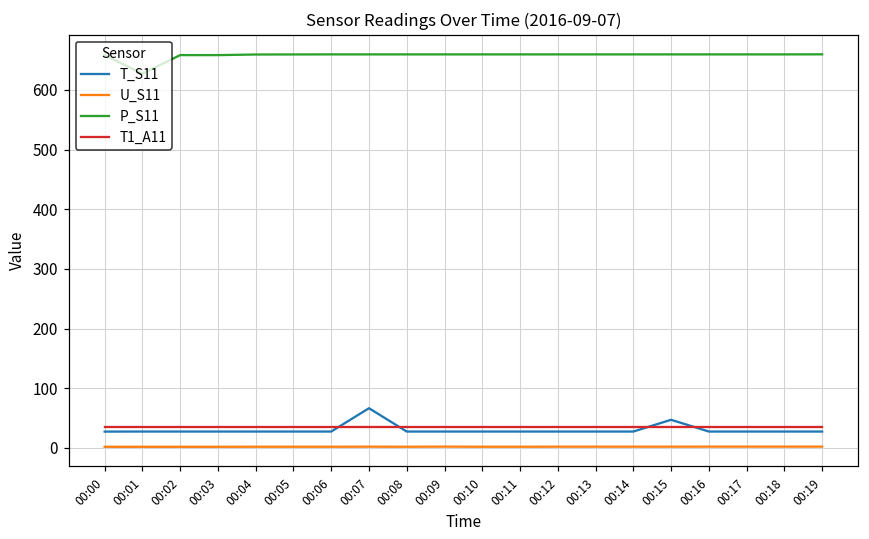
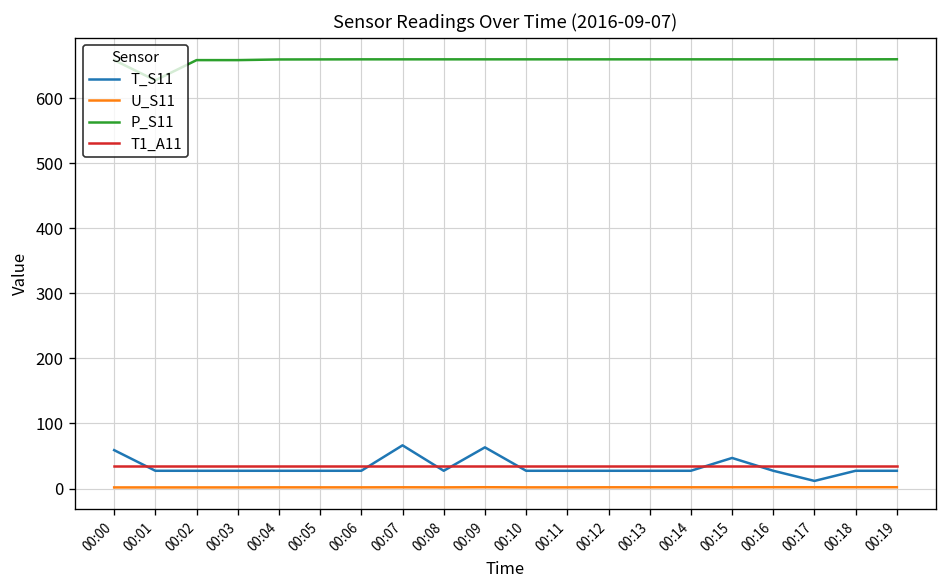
  {
    "T_S11": {
-     "00:00": 30,
+     "00:00": 60,
      "00:01": 30,
      "00:02": 30,
      "00:03": 30,
      "00:04": 30,
      "00:05": 30,
      "00:06": 30,
      "00:07": 70,
      "00:08": 30,
-     "00:09": 30,
+     "00:09": 60,
      "00:10": 30,
      "00:11": 30,
      "00:12": 30,
      "00:13": 30,
      "00:14": 30,
      "00:15": 50,
      "00:16": 30,
-     "00:17": 30,
+     "00:17": 10,
      "00:18": 30,
      "00:19": 30
    },
    "U_S11": {
      "00:00": 0,
      "00:01": 0,
      "00:02": 0,
      "00:03": 0,
      "00:04": 0,
      "00:05": 0,
      "00:06": 0,
      "00:07": 0,
      "00:08": 0,
      "00:09": 0,
      "00:10": 0,
      "00:11": 0,
      "00:12": 0,
      "00:13": 0,
      "00:14": 0,
      "00:15": 0,
      "00:16": 0,
      "00:17": 0,
      "00:18": 0,
      "00:19": 0
    },
    "P_S11": {
      "00:02": 660,
      "00:03": 660,
      "00:04": 660,
      "00:05": 660,
      "00:06": 660,
      "00:07": 660,
      "00:08": 660,
      "00:09": 660,
      "00:10": 660,
      "00:11": 660,
      "00:12": 660,
      "00:13": 660,
      "00:14": 660,
      "00:15": 660,
      "00:16": 660,
      "00:17": 660,
      "00:18": 660,
      "00:19": 660
    },
    "T1_A11": {
      "00:00": 30,
      "00:01": 30,
      "00:02": 30,
      "00:03": 30,
      "00:04": 30,
      "00:05": 30,
      "00:06": 30,
      "00:07": 30,
      "00:08": 30,
      "00:09": 30,
      "00:10": 30,
      "00:11": 30,
      "00:12": 30,
      "00:13": 30,
      "00:14": 30,
      "00:15": 30,
      "00:16": 30,
      "00:17": 30,
      "00:18": 30,
      "00:19": 30
    }
  }
